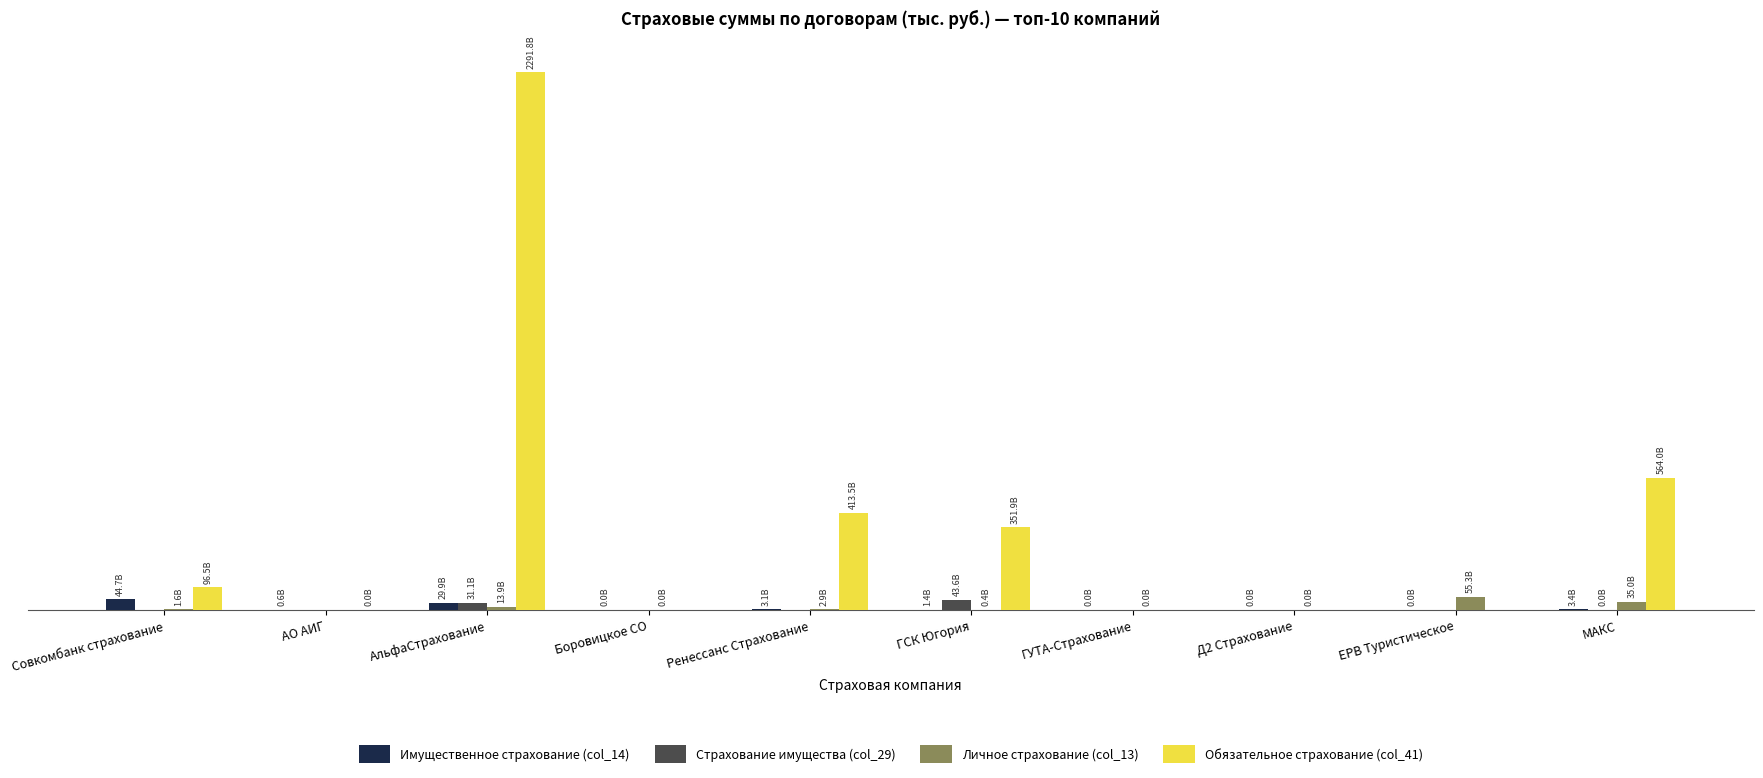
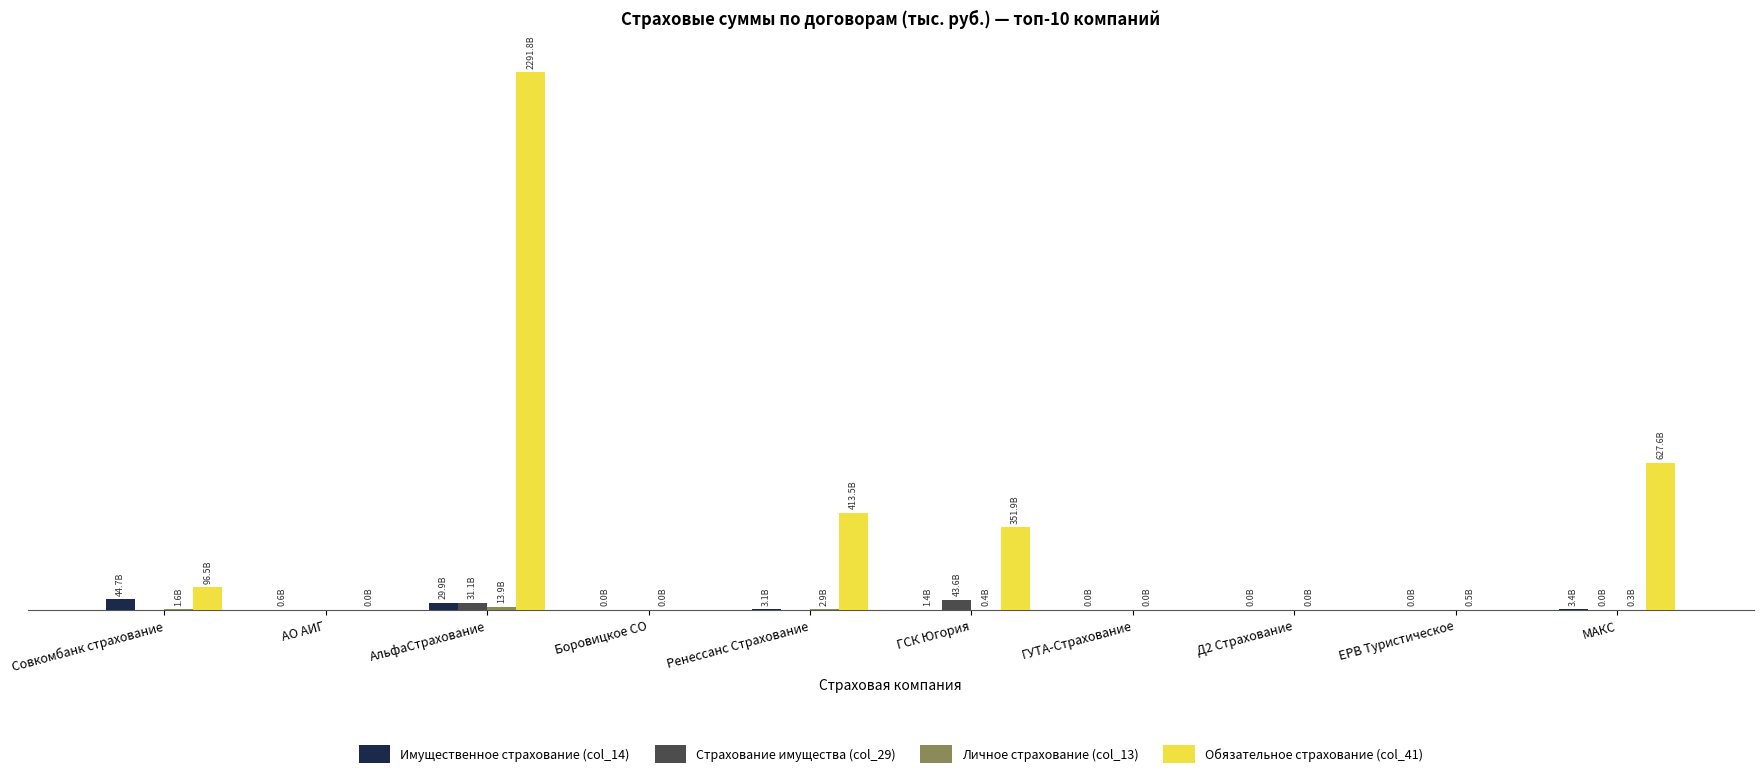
  {
    "Имущественное страхование (col_14)": {
      "Совкомбанк страхование": "44.7B",
      "АО АИГ": "0.6B",
      "АльфаСтрахование": "29.9B",
      "Ренессанс Страхование": "3.1B",
      "ГСК Югория": "1.4B",
      "МАКС": "3.4B"
    },
    "Страхование имущества (col_29)": {
      "АльфаСтрахование": "31.1B",
      "Боровицкое СО": "0.0B",
      "ГСК Югория": "43.6B",
      "ГУТА-Страхование": "0.0B",
      "Д2 Страхование": "0.0B",
      "ЕРВ Туристическое": "0.0B"
    },
    "Личное страхование (col_13)": {
      "Совкомбанк страхование": "1.6B",
      "АО АИГ": "0.0B",
      "АльфаСтрахование": "13.9B",
      "Ренессанс Страхование": "2.9B",
      "ГСК Югория": "0.4B",
-     "ЕРВ Туристическое": "55.3B",
-     "МАКС": "35.0B"
+     "ЕРВ Туристическое": "0.5B",
+     "МАКС": "0.3B"
    },
    "Обязательное страхование (col_41)": {
      "Совкомбанк страхование": "96.5B",
      "АльфаСтрахование": "2291.8B",
      "Боровицкое СО": "0.0B",
      "Ренессанс Страхование": "413.5B",
      "ГСК Югория": "351.9B",
      "ГУТА-Страхование": "0.0B",
      "Д2 Страхование": "0.0B",
-     "МАКС": "564.0B"
+     "МАКС": "627.6B"
    }
  }
